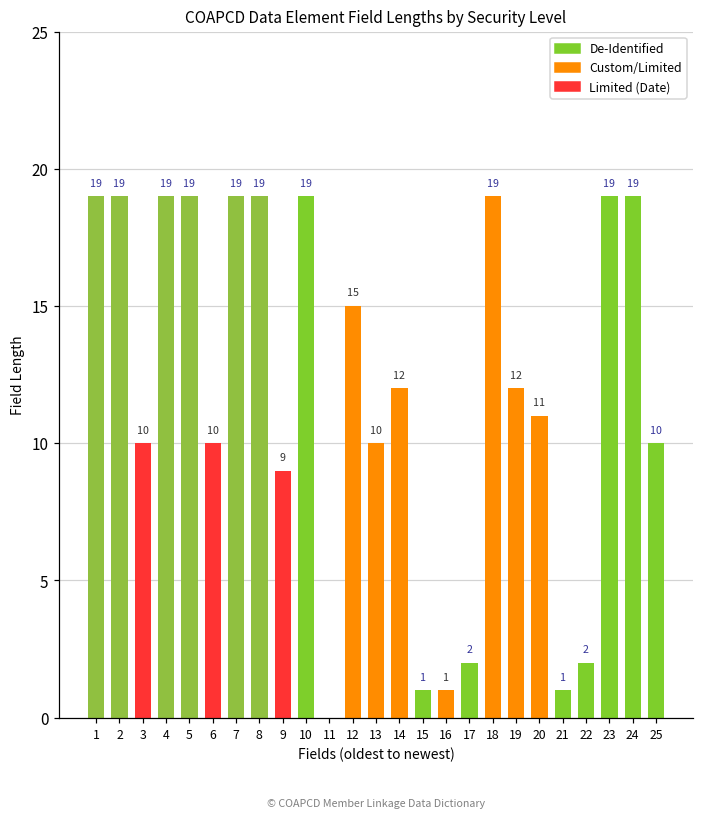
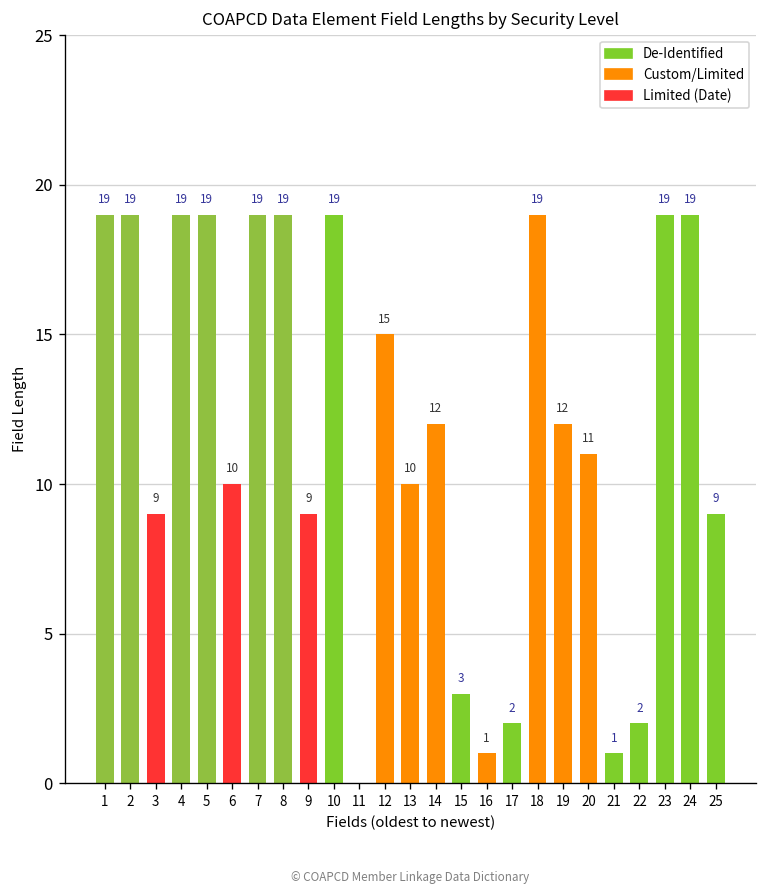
  {
    "1": 19,
    "2": 19,
-   "3": 10,
+   "3": 9,
    "4": 19,
    "5": 19,
    "6": 10,
    "7": 19,
    "8": 19,
    "9": 9,
    "10": 19,
    "12": 15,
    "13": 10,
    "14": 12,
-   "15": 1,
+   "15": 3,
    "16": 1,
    "17": 2,
    "18": 19,
    "19": 12,
    "20": 11,
    "21": 1,
    "22": 2,
    "23": 19,
    "24": 19,
-   "25": 10
+   "25": 9
  }
